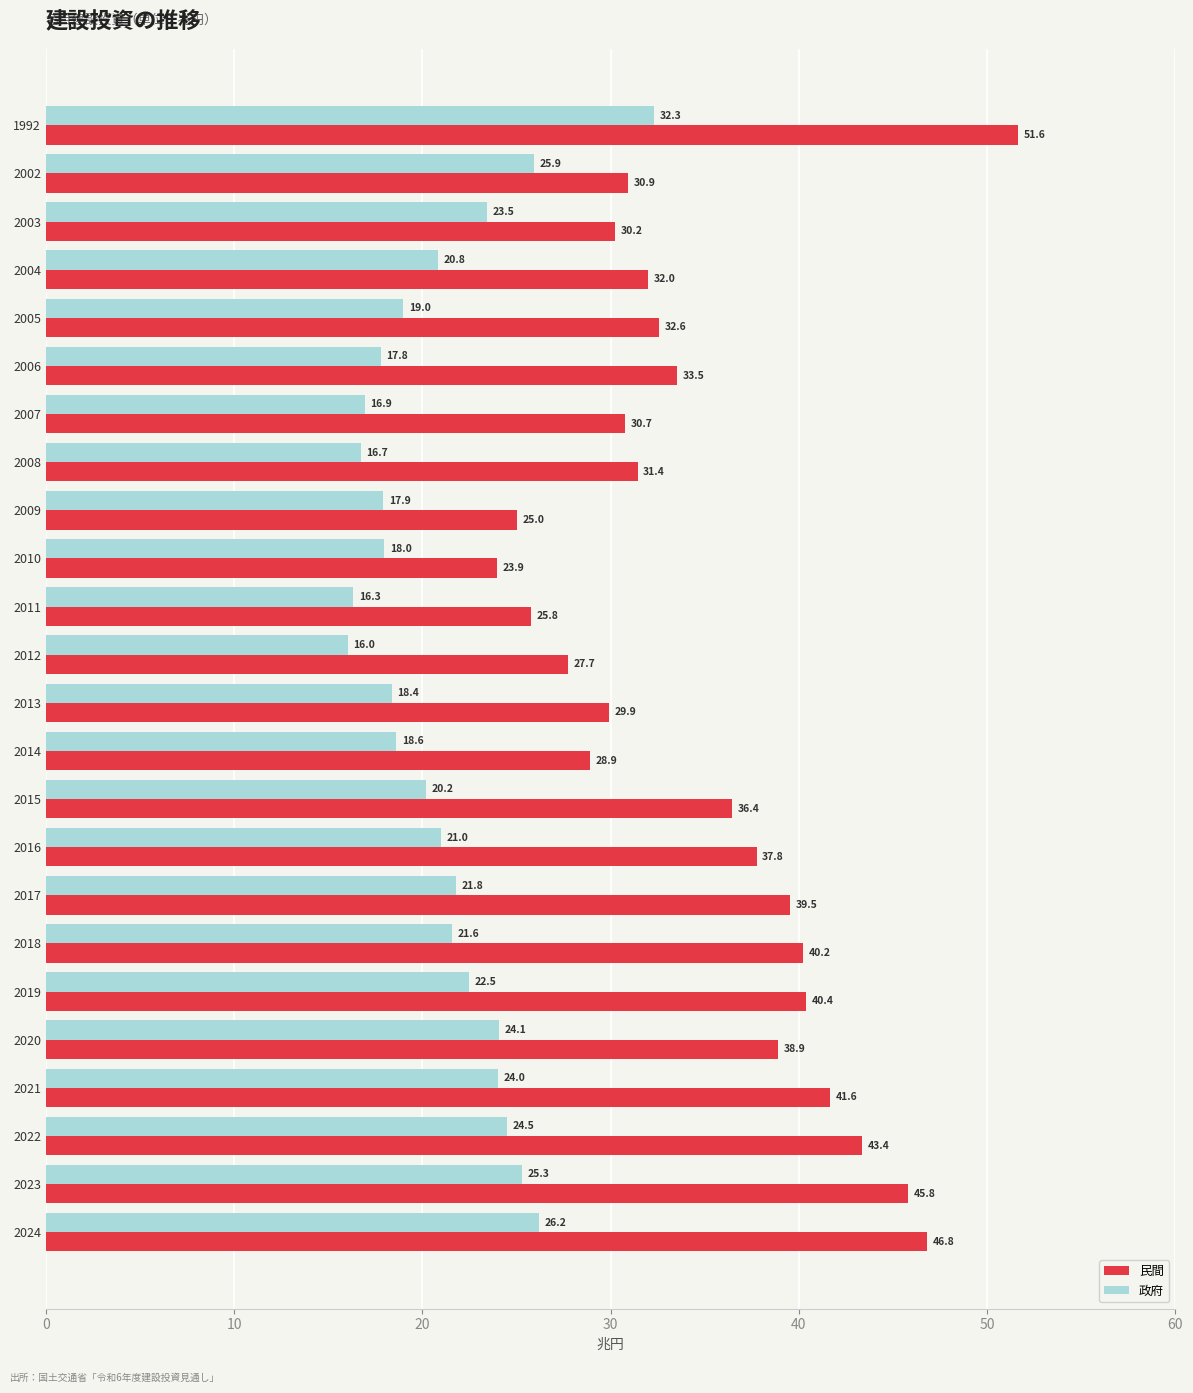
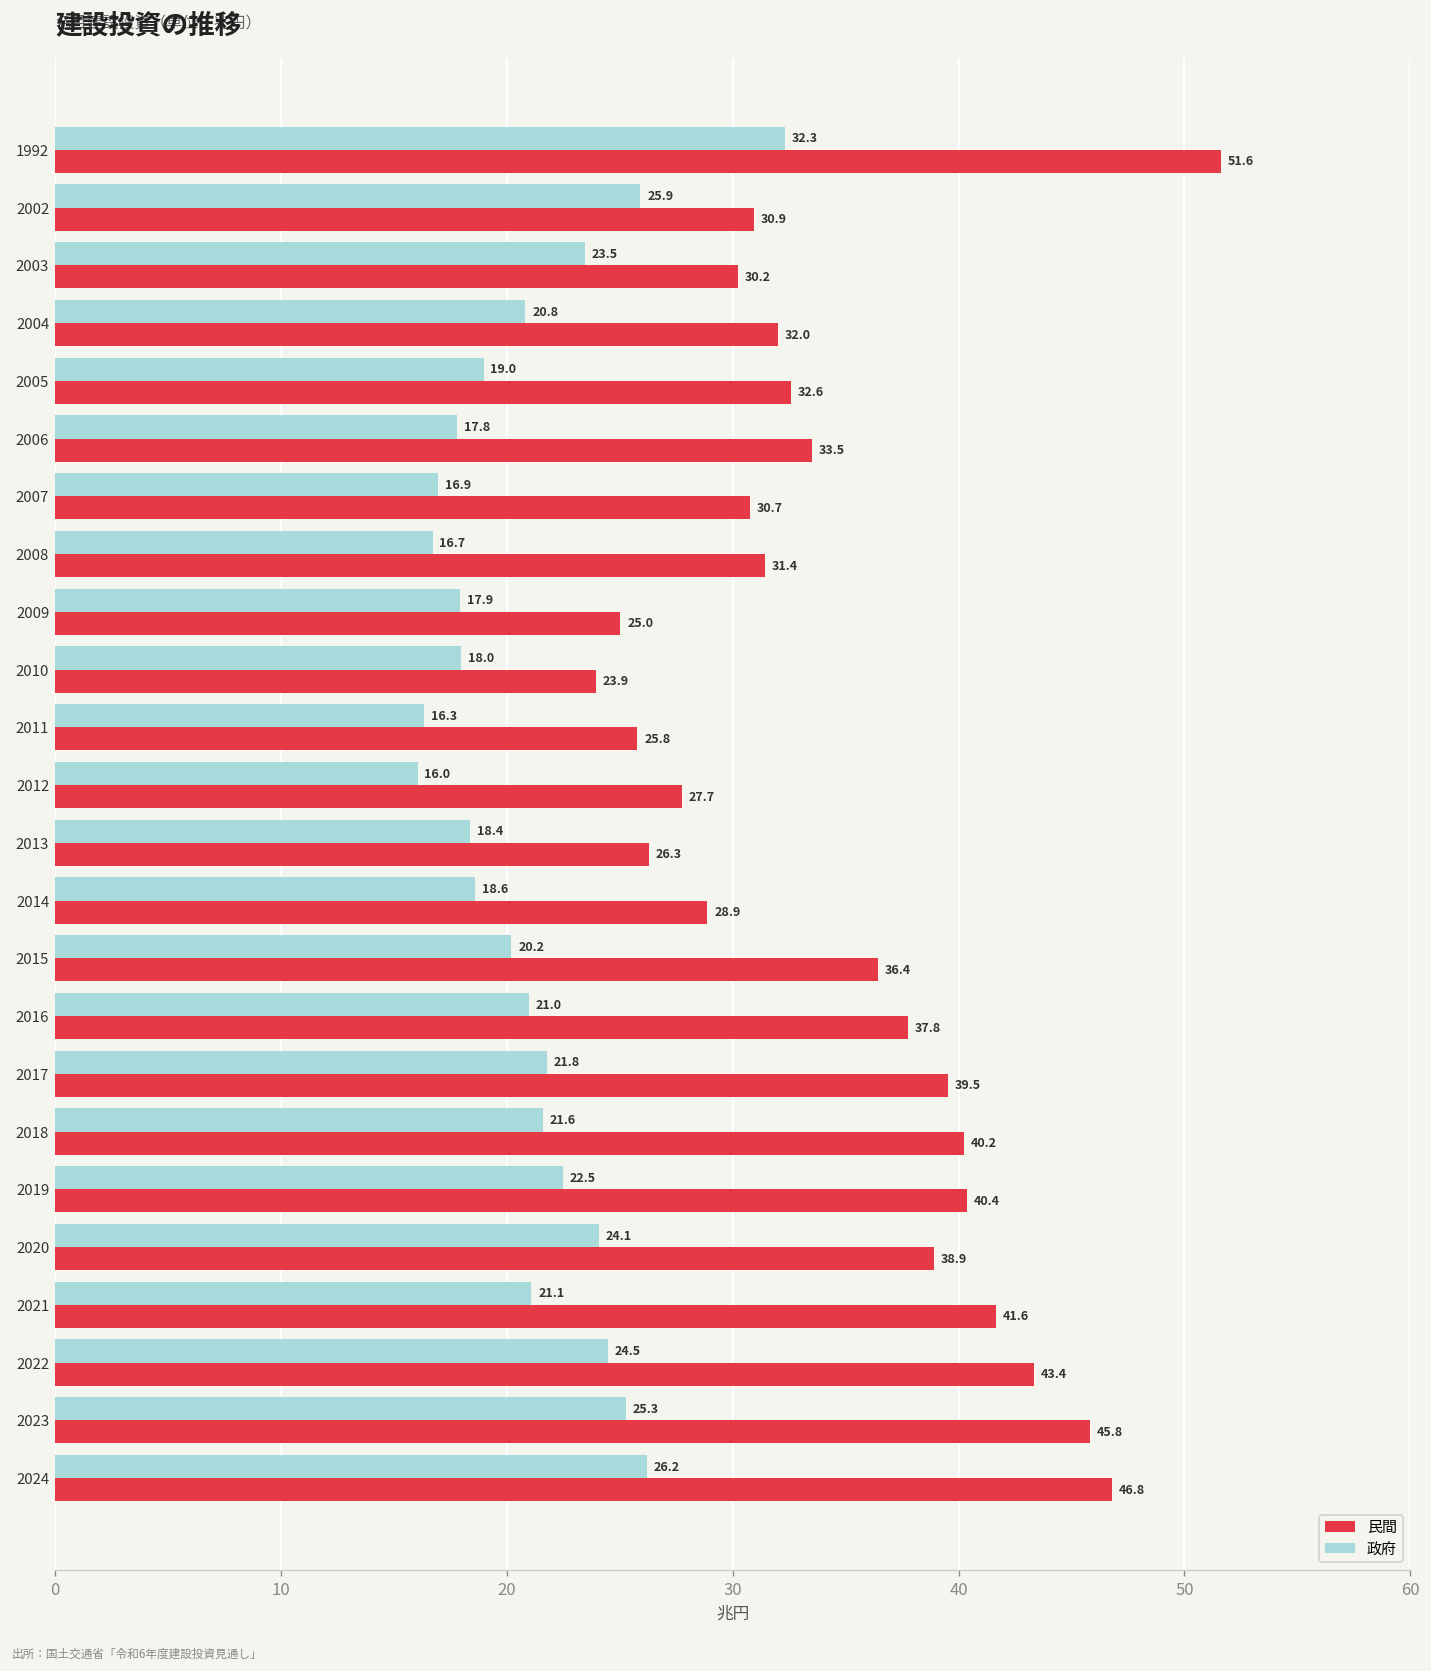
  {
    "民間": {
      "1992": 51.6,
      "2002": 30.9,
      "2003": 30.2,
      "2004": 32.0,
      "2005": 32.6,
      "2006": 33.5,
      "2007": 30.7,
      "2008": 31.4,
      "2009": 25.0,
      "2010": 23.9,
      "2011": 25.8,
      "2012": 27.7,
-     "2013": 29.9,
+     "2013": 26.3,
      "2014": 28.9,
      "2015": 36.4,
      "2016": 37.8,
      "2017": 39.5,
      "2018": 40.2,
      "2019": 40.4,
      "2020": 38.9,
      "2021": 41.6,
      "2022": 43.4,
      "2023": 45.8,
      "2024": 46.8
    },
    "政府": {
      "1992": 32.3,
      "2002": 25.9,
      "2003": 23.5,
      "2004": 20.8,
      "2005": 19.0,
      "2006": 17.8,
      "2007": 16.9,
      "2008": 16.7,
      "2009": 17.9,
      "2010": 18.0,
      "2011": 16.3,
      "2012": 16.0,
      "2013": 18.4,
      "2014": 18.6,
      "2015": 20.2,
      "2016": 21.0,
      "2017": 21.8,
      "2018": 21.6,
      "2019": 22.5,
      "2020": 24.1,
-     "2021": 24.0,
+     "2021": 21.1,
      "2022": 24.5,
      "2023": 25.3,
      "2024": 26.2
    }
  }
